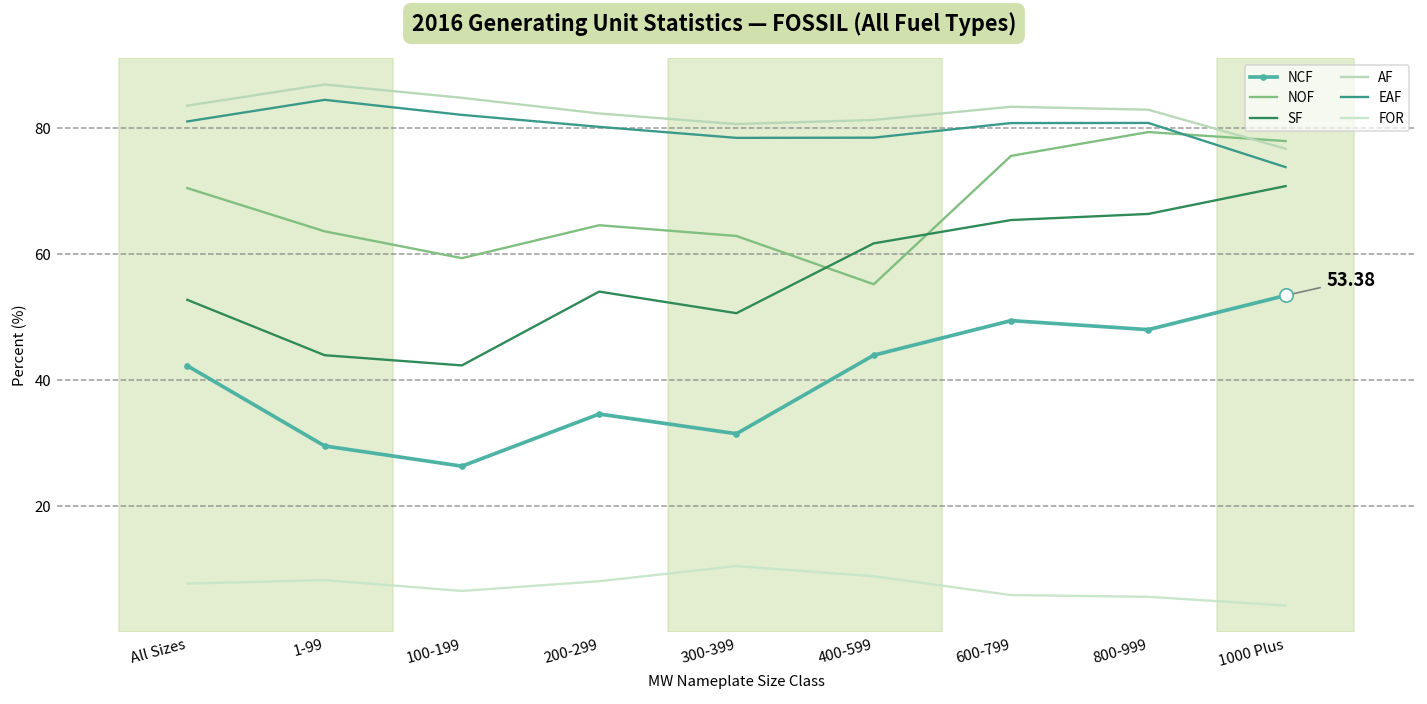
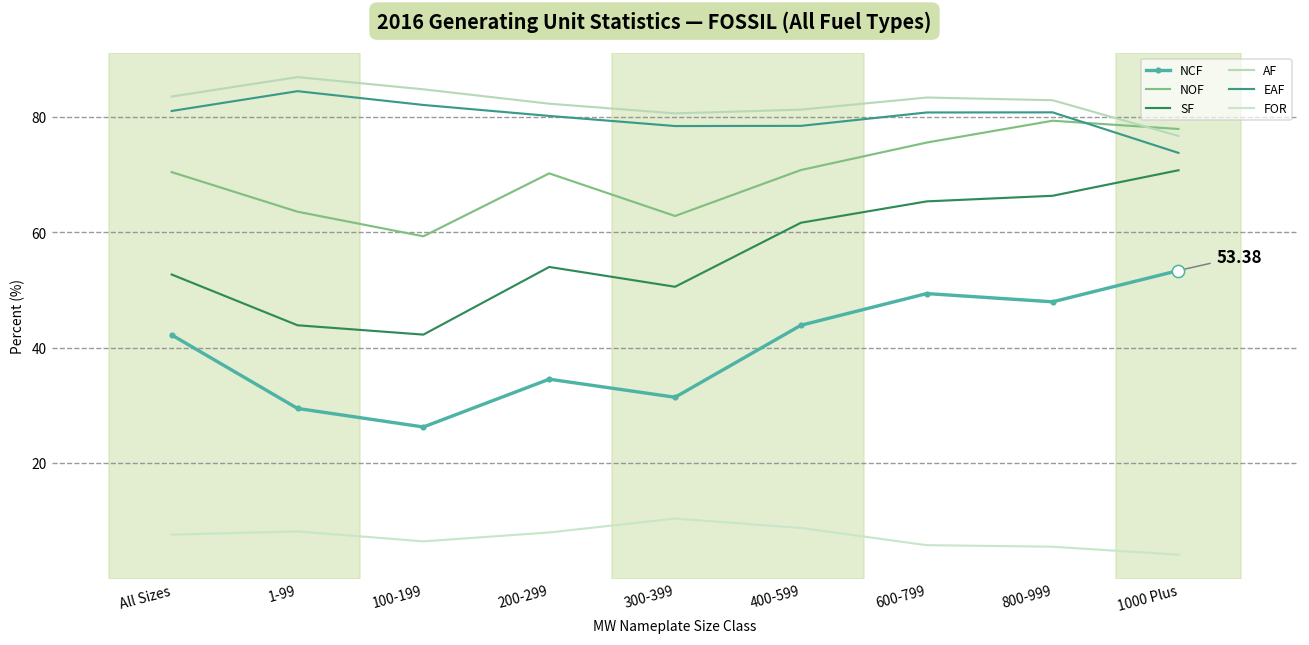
  {
    "NOF": {
      "All Sizes": 70,
      "1-99": 64,
      "100-199": 59,
-     "200-299": 65,
+     "200-299": 70,
      "300-399": 63,
-     "400-599": 55,
+     "400-599": 71,
      "600-799": 76,
      "800-999": 79,
      "1000 Plus": 78
    }
  }
